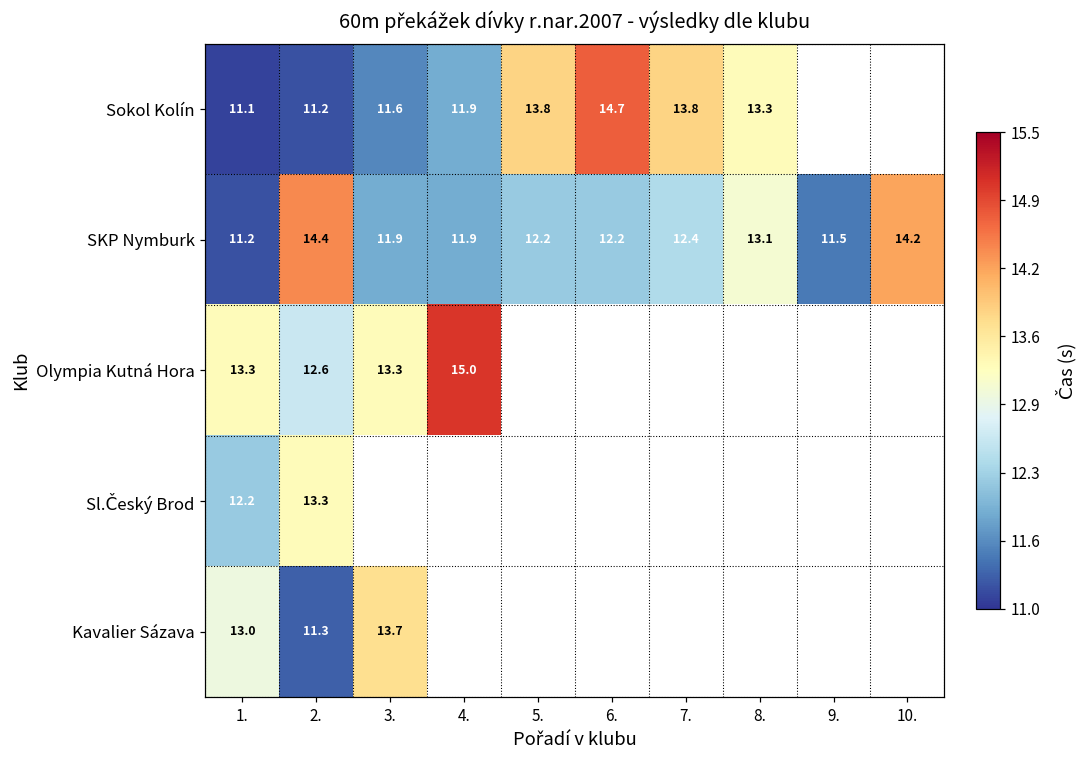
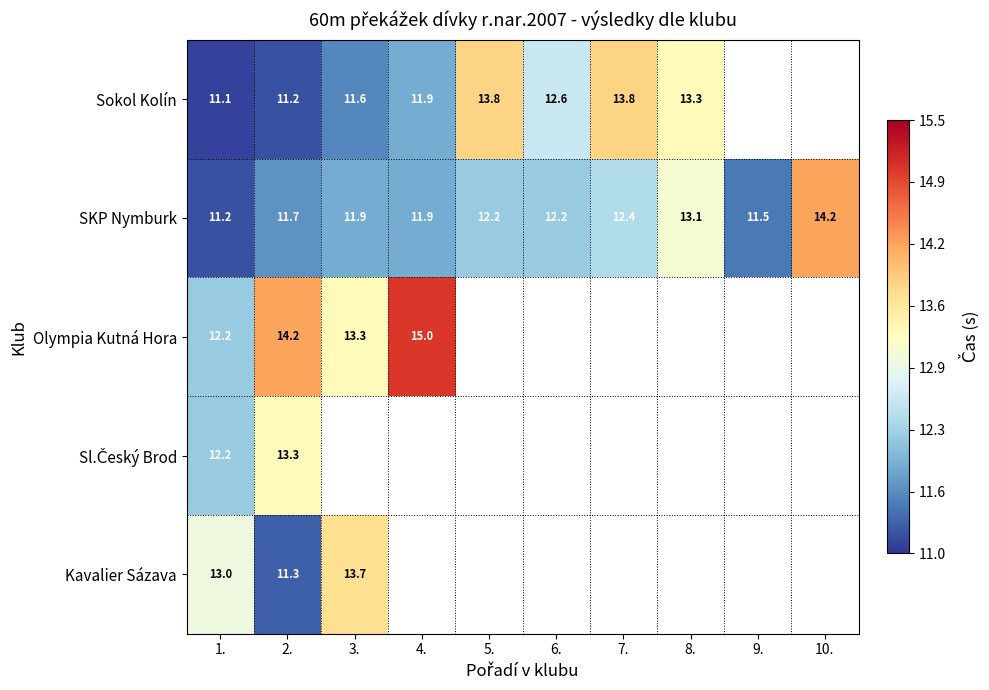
  {
    "Sokol Kolín": {
      "1.": 11.1,
      "2.": 11.2,
      "3.": 11.6,
      "4.": 11.9,
      "5.": 13.8,
-     "6.": 14.7,
+     "6.": 12.6,
      "7.": 13.8,
      "8.": 13.3
    },
    "SKP Nymburk": {
      "1.": 11.2,
-     "2.": 14.4,
+     "2.": 11.7,
      "3.": 11.9,
      "4.": 11.9,
      "5.": 12.2,
      "6.": 12.2,
      "7.": 12.4,
      "8.": 13.1,
      "9.": 11.5,
      "10.": 14.2
    },
    "Olympia Kutná Hora": {
-     "1.": 13.3,
-     "2.": 12.6,
+     "1.": 12.2,
+     "2.": 14.2,
      "3.": 13.3,
      "4.": 15.0
    },
    "Sl.Český Brod": {
      "1.": 12.2,
      "2.": 13.3
    },
    "Kavalier Sázava": {
      "1.": 13.0,
      "2.": 11.3,
      "3.": 13.7
    }
  }
